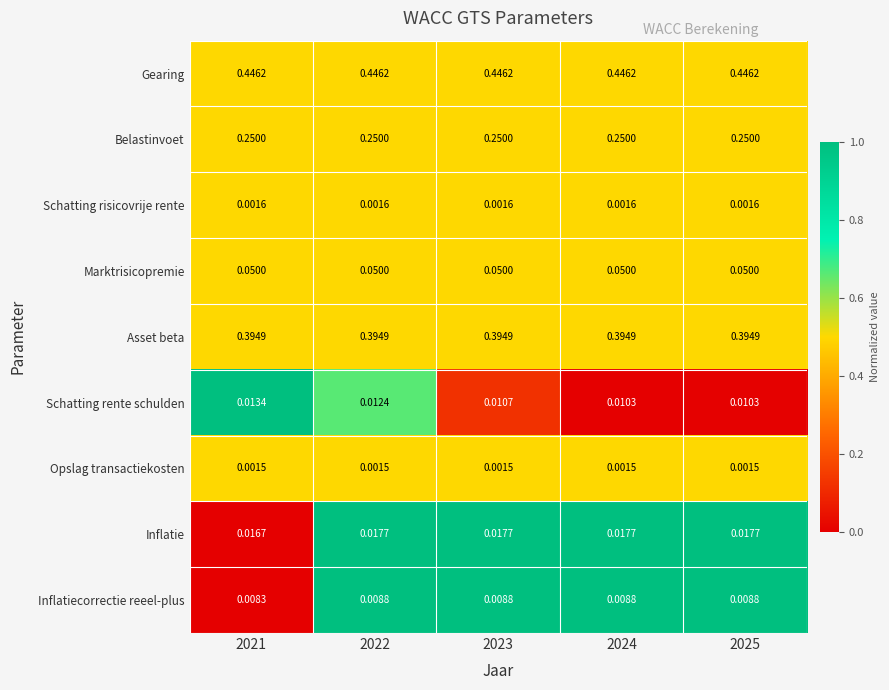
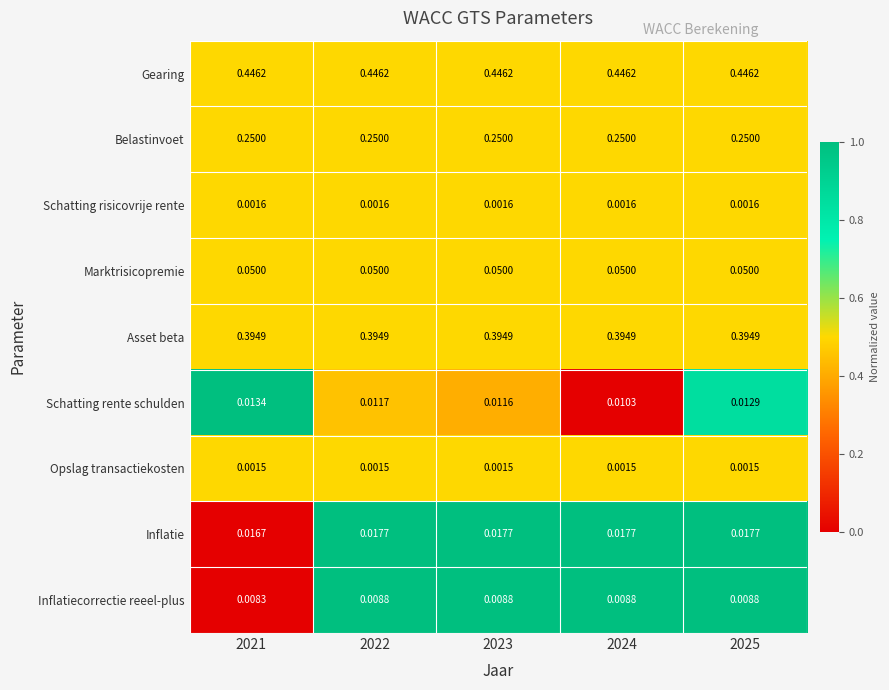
  {
    "Gearing": {
      "2021": 0.4462,
      "2022": 0.4462,
      "2023": 0.4462,
      "2024": 0.4462,
      "2025": 0.4462
    },
    "Belastinvoet": {
      "2021": 0.2500,
      "2022": 0.2500,
      "2023": 0.2500,
      "2024": 0.2500,
      "2025": 0.2500
    },
    "Schatting risicovrije rente": {
      "2021": 0.0016,
      "2022": 0.0016,
      "2023": 0.0016,
      "2024": 0.0016,
      "2025": 0.0016
    },
    "Marktrisicopremie": {
      "2021": 0.0500,
      "2022": 0.0500,
      "2023": 0.0500,
      "2024": 0.0500,
      "2025": 0.0500
    },
    "Asset beta": {
      "2021": 0.3949,
      "2022": 0.3949,
      "2023": 0.3949,
      "2024": 0.3949,
      "2025": 0.3949
    },
    "Schatting rente schulden": {
      "2021": 0.0134,
-     "2022": 0.0124,
-     "2023": 0.0107,
+     "2022": 0.0117,
+     "2023": 0.0116,
      "2024": 0.0103,
-     "2025": 0.0103
+     "2025": 0.0129
    },
    "Opslag transactiekosten": {
      "2021": 0.0015,
      "2022": 0.0015,
      "2023": 0.0015,
      "2024": 0.0015,
      "2025": 0.0015
    },
    "Inflatie": {
      "2021": 0.0167,
      "2022": 0.0177,
      "2023": 0.0177,
      "2024": 0.0177,
      "2025": 0.0177
    },
    "Inflatiecorrectie reeel-plus": {
      "2021": 0.0083,
      "2022": 0.0088,
      "2023": 0.0088,
      "2024": 0.0088,
      "2025": 0.0088
    }
  }
